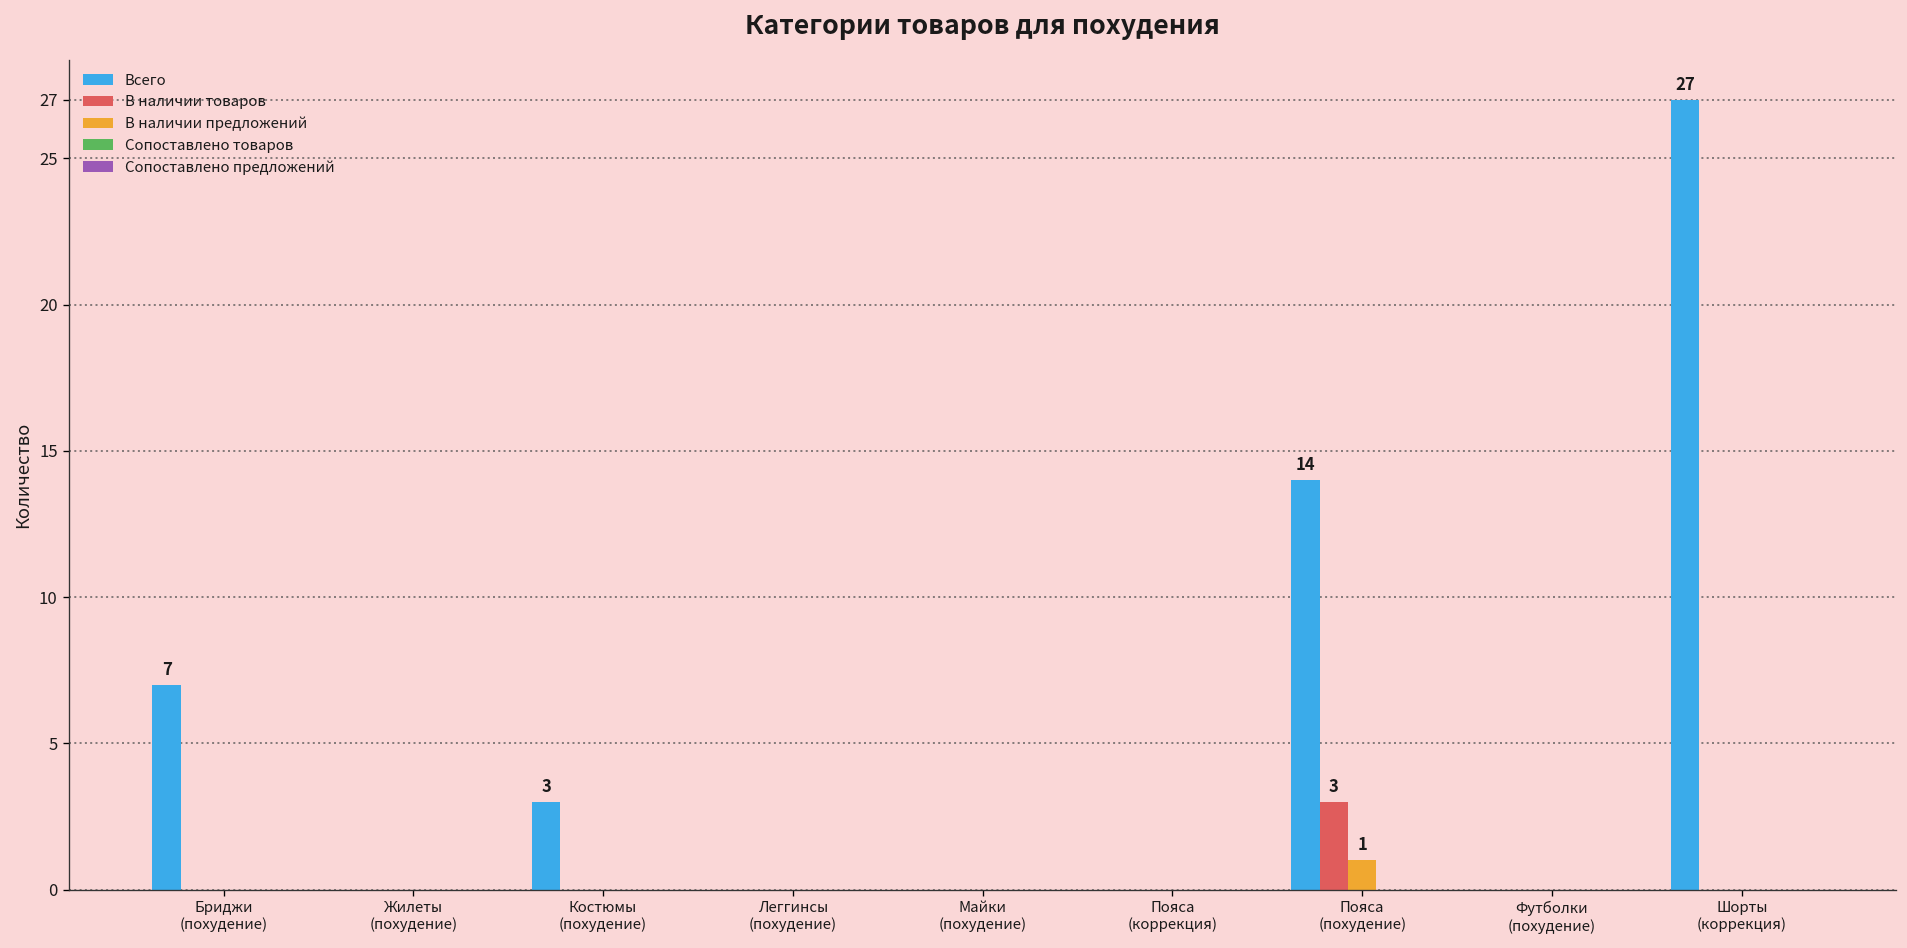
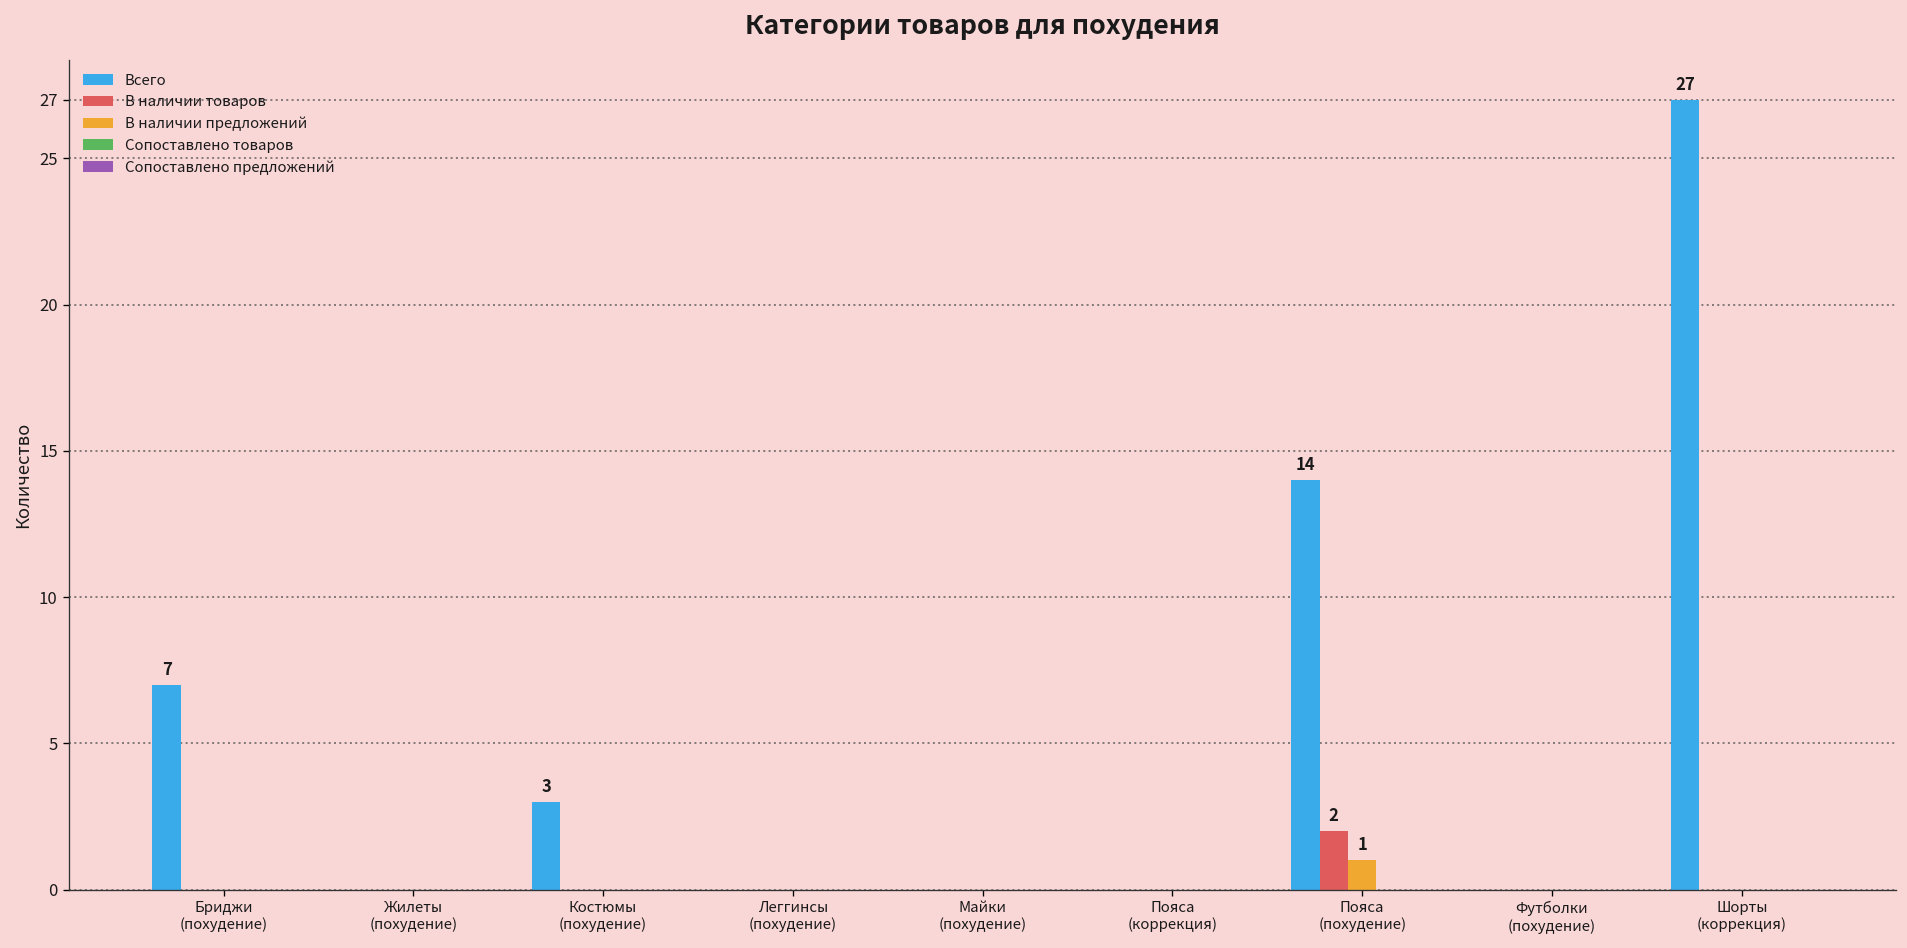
  {
    "Всего": {
      "Бриджи (похудение)": 7,
      "Костюмы (похудение)": 3,
      "Пояса (похудение)": 14,
      "Шорты (коррекция)": 27
    },
    "В наличии товаров": {
-     "Пояса (похудение)": 3
+     "Пояса (похудение)": 2
    },
    "В наличии предложений": {
      "Пояса (похудение)": 1
    },
    "Сопоставлено товаров": {
      "Бриджи (похудение)": 0.0,
      "Жилеты (похудение)": 0.0,
      "Костюмы (похудение)": 0.0,
      "Леггинсы (похудение)": 0.0,
      "Майки (похудение)": 0.0,
      "Пояса (коррекция)": 0.0,
      "Пояса (похудение)": 0.0,
      "Футболки (похудение)": 0.0,
      "Шорты (коррекция)": 0.0
    },
    "Сопоставлено предложений": {
      "Бриджи (похудение)": 0.0,
      "Жилеты (похудение)": 0.0,
      "Костюмы (похудение)": 0.0,
      "Леггинсы (похудение)": 0.0,
      "Майки (похудение)": 0.0,
      "Пояса (коррекция)": 0.0,
      "Пояса (похудение)": 0.0,
      "Футболки (похудение)": 0.0,
      "Шорты (коррекция)": 0.0
    }
  }
